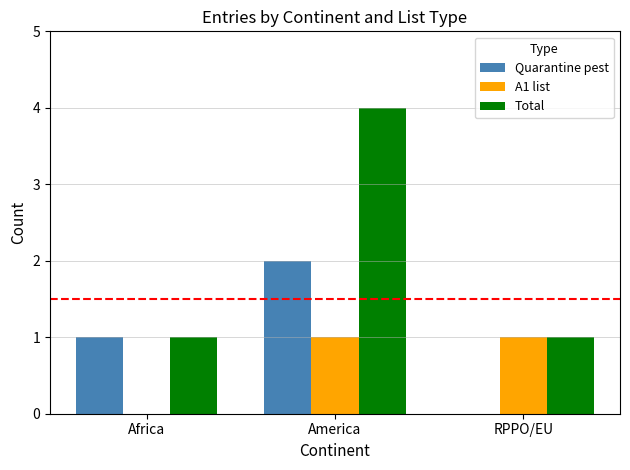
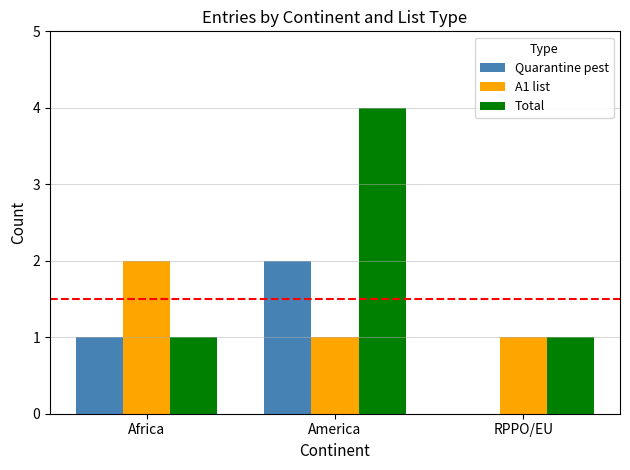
  {
    "Quarantine pest": {
      "Africa": 1,
      "America": 2,
      "RPPO/EU": 0
    },
    "A1 list": {
-     "Africa": 0,
+     "Africa": 2,
      "America": 1,
      "RPPO/EU": 1
    },
    "Total": {
      "Africa": 1,
      "America": 4,
      "RPPO/EU": 1
    }
  }
